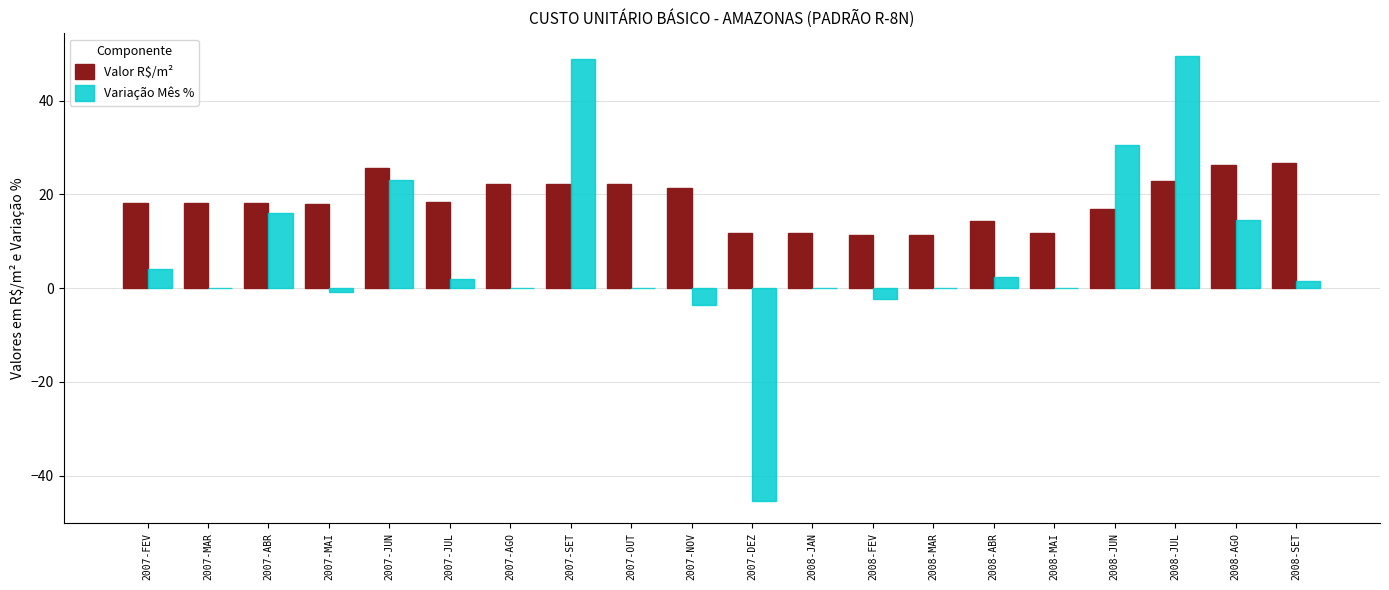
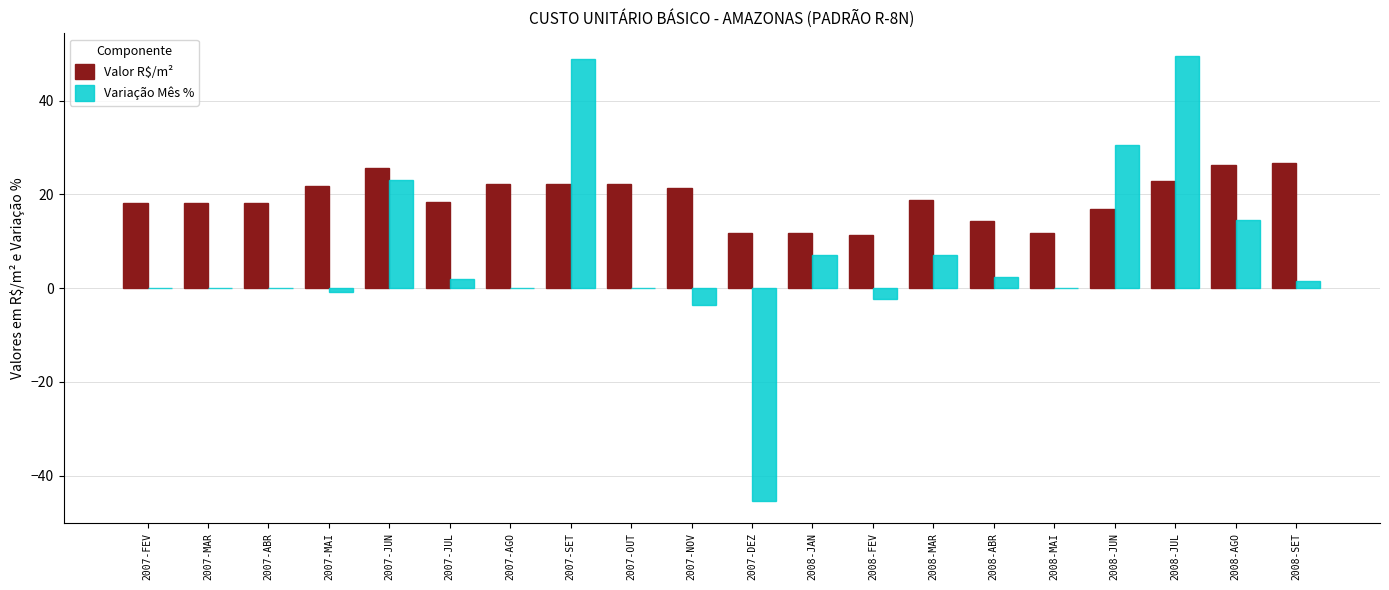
  {
    "Valor R$/m²": {
      "2007-FEV": 18,
      "2007-MAR": 18,
      "2007-ABR": 18,
-     "2007-MAI": 18,
+     "2007-MAI": 22,
      "2007-JUN": 26,
      "2007-JUL": 18,
      "2007-AGO": 22,
      "2007-SET": 22,
      "2007-OUT": 22,
      "2007-NOV": 21,
      "2007-DEZ": 12,
      "2008-JAN": 12,
      "2008-FEV": 11,
-     "2008-MAR": 11,
+     "2008-MAR": 19,
      "2008-ABR": 14,
      "2008-MAI": 12,
      "2008-JUN": 17,
      "2008-JUL": 23,
      "2008-AGO": 26,
      "2008-SET": 27
    },
    "Variação Mês %": {
-     "2007-FEV": 4,
+     "2007-FEV": 0,
      "2007-MAR": 0,
-     "2007-ABR": 16,
+     "2007-ABR": 0,
      "2007-MAI": -1,
      "2007-JUN": 23,
      "2007-JUL": 2,
      "2007-AGO": 0,
      "2007-SET": 49,
      "2007-OUT": 0,
      "2007-NOV": -4,
      "2007-DEZ": -45,
-     "2008-JAN": 0,
+     "2008-JAN": 7,
      "2008-FEV": -2,
-     "2008-MAR": 0,
+     "2008-MAR": 7,
      "2008-ABR": 2,
      "2008-MAI": 0,
      "2008-JUN": 30,
      "2008-JUL": 50,
      "2008-AGO": 15,
      "2008-SET": 2
    }
  }
